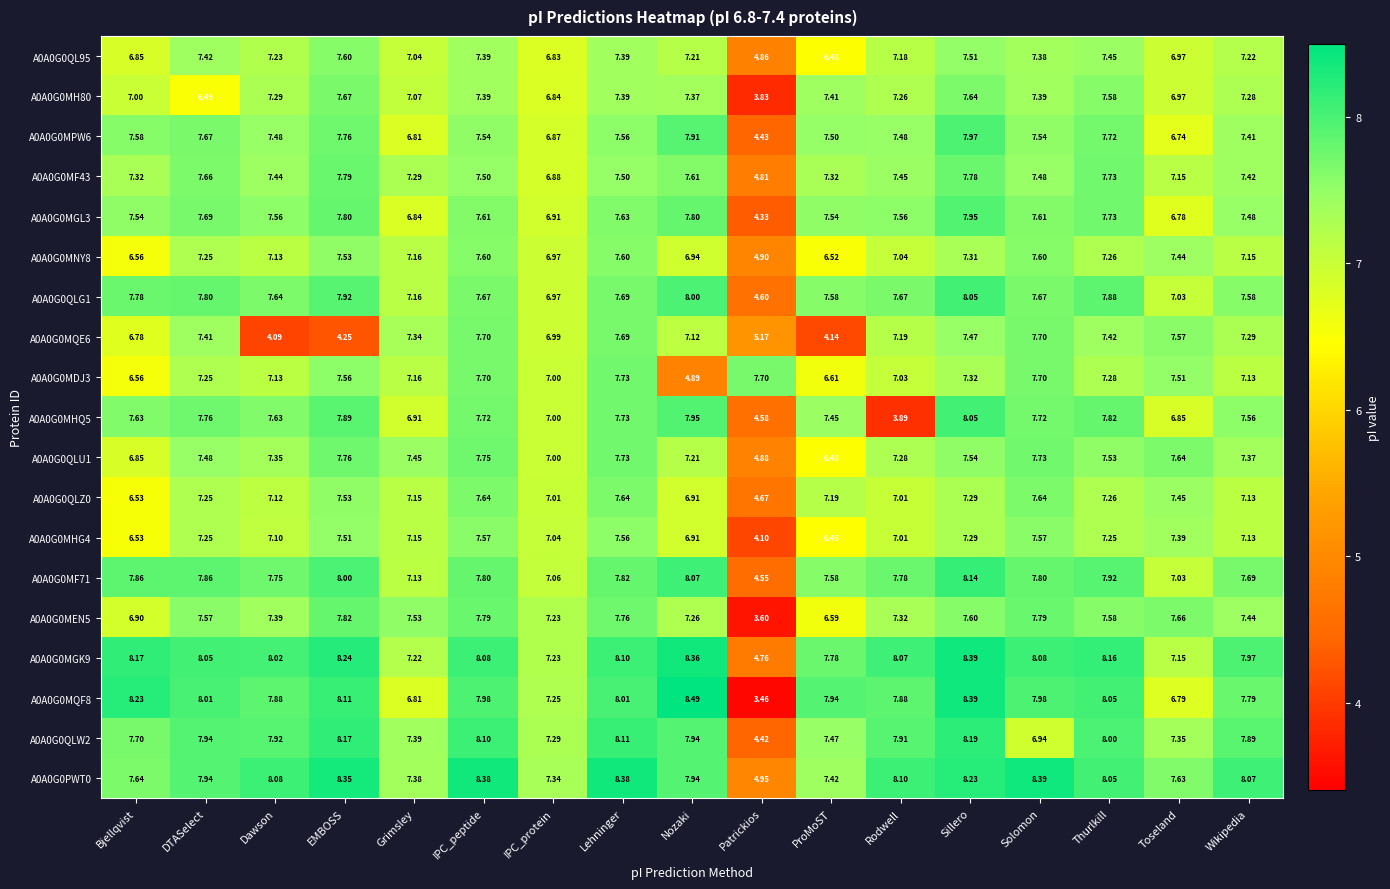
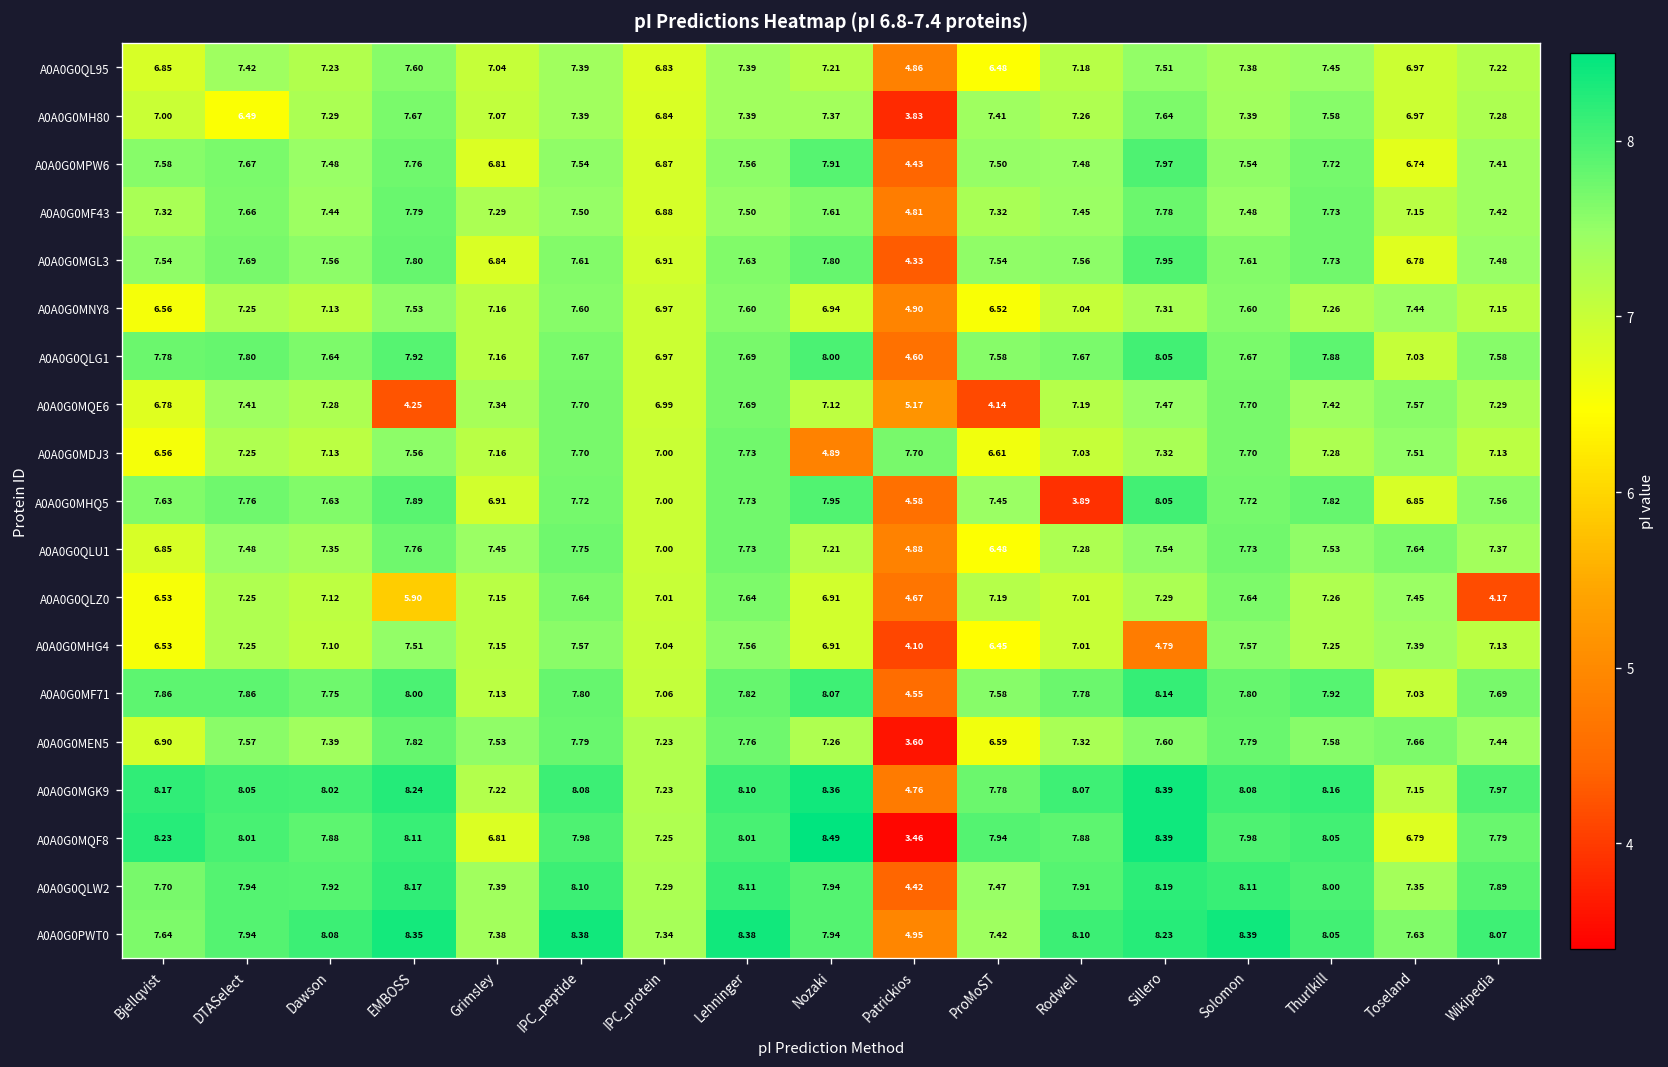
  {
    "A0A0G0MQE6": {
      "Bjellqvist": 6.78,
      "DTASelect": 7.41,
-     "Dawson": 4.09,
+     "Dawson": 7.28,
      "EMBOSS": 4.25,
      "Grimsley": 7.34,
      "IPC_peptide": 7.70,
      "IPC_protein": 6.99,
      "Lehninger": 7.69,
      "Nozaki": 7.12,
      "Patrickios": 5.17,
      "ProMoST": 4.14,
      "Rodwell": 7.19,
      "Sillero": 7.47,
      "Solomon": 7.70,
      "Thurlkill": 7.42,
      "Toseland": 7.57,
      "Wikipedia": 7.29
    },
    "A0A0G0QLZ0": {
      "Bjellqvist": 6.53,
      "DTASelect": 7.25,
      "Dawson": 7.12,
-     "EMBOSS": 7.53,
+     "EMBOSS": 5.90,
      "Grimsley": 7.15,
      "IPC_peptide": 7.64,
      "IPC_protein": 7.01,
      "Lehninger": 7.64,
      "Nozaki": 6.91,
      "Patrickios": 4.67,
      "ProMoST": 7.19,
      "Rodwell": 7.01,
      "Sillero": 7.29,
      "Solomon": 7.64,
      "Thurlkill": 7.26,
      "Toseland": 7.45,
-     "Wikipedia": 7.13
+     "Wikipedia": 4.17
    },
    "A0A0G0MHG4": {
      "Bjellqvist": 6.53,
      "DTASelect": 7.25,
      "Dawson": 7.10,
      "EMBOSS": 7.51,
      "Grimsley": 7.15,
      "IPC_peptide": 7.57,
      "IPC_protein": 7.04,
      "Lehninger": 7.56,
      "Nozaki": 6.91,
      "Patrickios": 4.10,
      "ProMoST": 6.45,
      "Rodwell": 7.01,
-     "Sillero": 7.29,
+     "Sillero": 4.79,
      "Solomon": 7.57,
      "Thurlkill": 7.25,
      "Toseland": 7.39,
      "Wikipedia": 7.13
    },
    "A0A0G0QLW2": {
      "Bjellqvist": 7.70,
      "DTASelect": 7.94,
      "Dawson": 7.92,
      "EMBOSS": 8.17,
      "Grimsley": 7.39,
      "IPC_peptide": 8.10,
      "IPC_protein": 7.29,
      "Lehninger": 8.11,
      "Nozaki": 7.94,
      "Patrickios": 4.42,
      "ProMoST": 7.47,
      "Rodwell": 7.91,
      "Sillero": 8.19,
-     "Solomon": 6.94,
+     "Solomon": 8.11,
      "Thurlkill": 8.00,
      "Toseland": 7.35,
      "Wikipedia": 7.89
    }
  }
